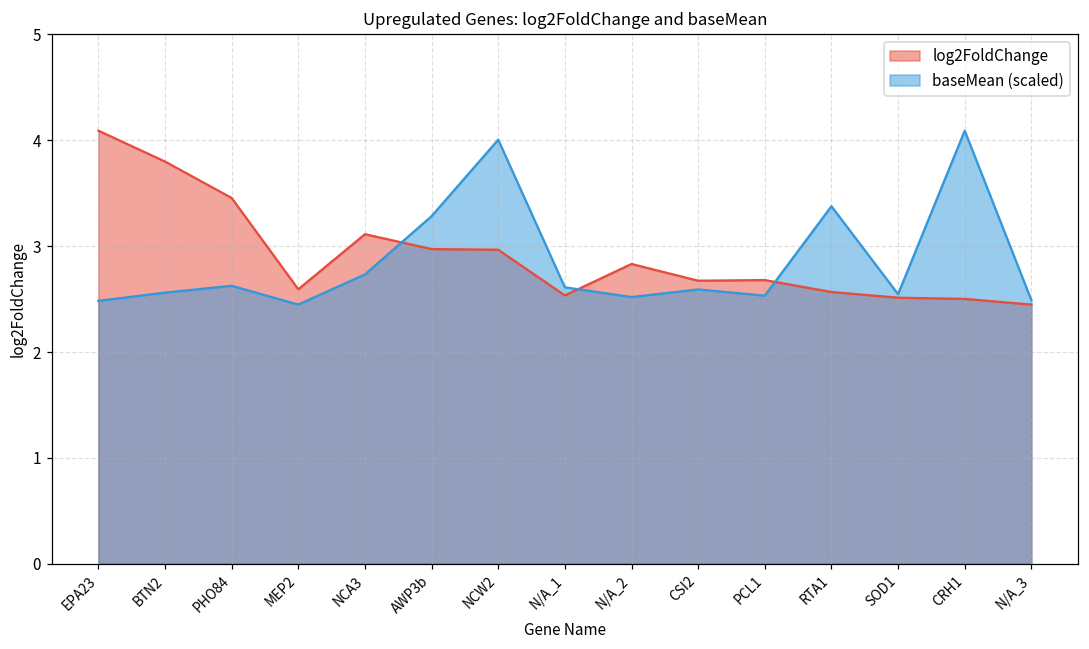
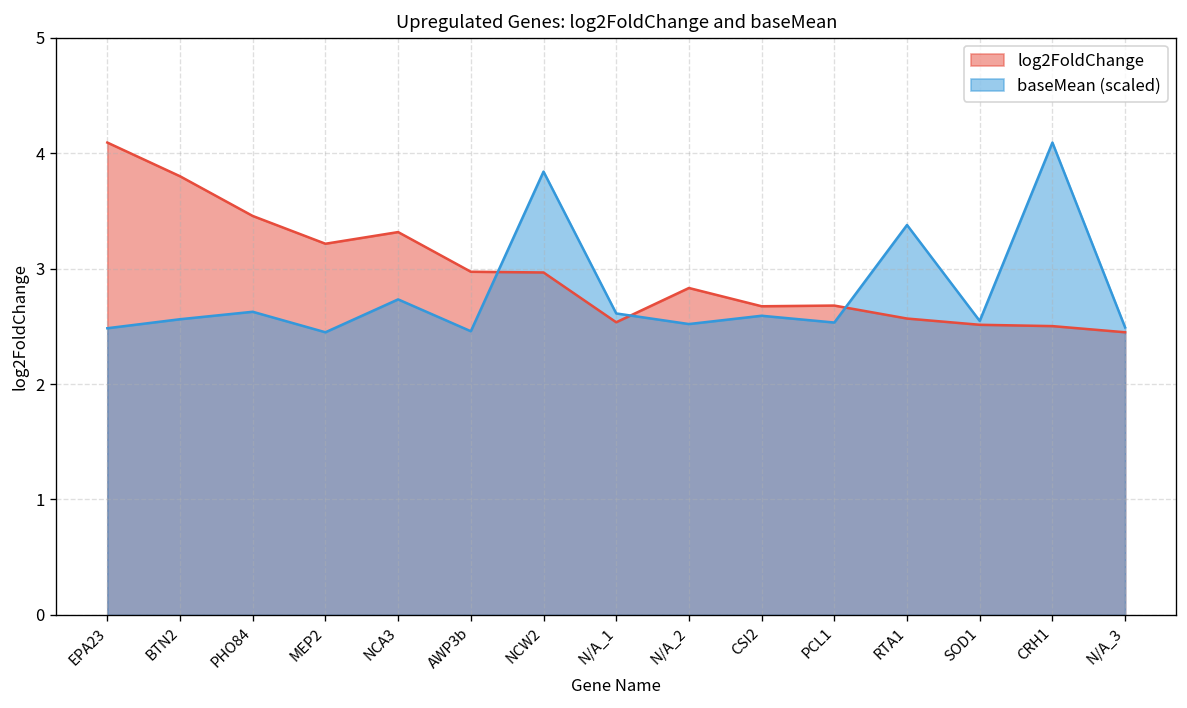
  {
    "log2FoldChange": {
      "EPA23": 4.1,
      "BTN2": 3.8,
      "PHO84": 3.5,
-     "MEP2": 2.6,
-     "NCA3": 3.1,
+     "MEP2": 3.2,
+     "NCA3": 3.3,
      "AWP3b": 3.0,
      "NCW2": 3.0,
      "N/A_1": 2.5,
      "N/A_2": 2.8,
      "CSI2": 2.7,
      "PCL1": 2.7,
      "RTA1": 2.6,
      "SOD1": 2.5,
      "CRH1": 2.5,
      "N/A_3": 2.4
    },
    "baseMean (scaled)": {
      "EPA23": 2.5,
      "BTN2": 2.6,
      "PHO84": 2.6,
      "MEP2": 2.4,
      "NCA3": 2.7,
-     "AWP3b": 3.3,
-     "NCW2": 4.0,
+     "AWP3b": 2.5,
+     "NCW2": 3.8,
      "N/A_1": 2.6,
      "N/A_2": 2.5,
      "CSI2": 2.6,
      "PCL1": 2.5,
      "RTA1": 3.4,
      "SOD1": 2.5,
      "CRH1": 4.1,
      "N/A_3": 2.5
    }
  }
